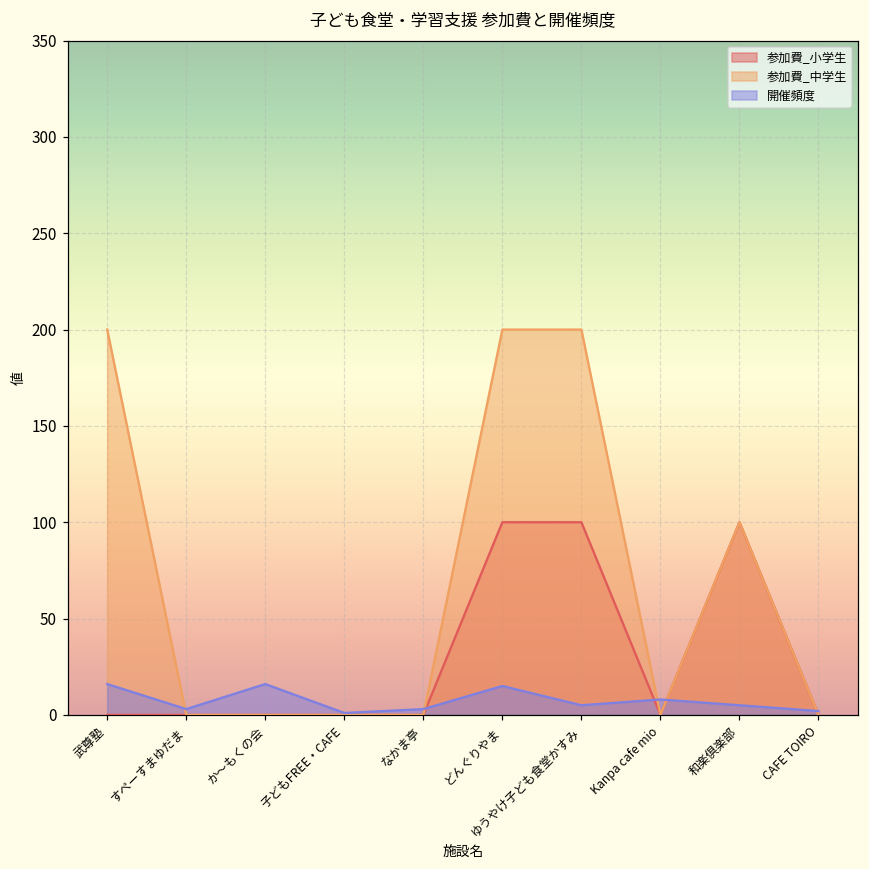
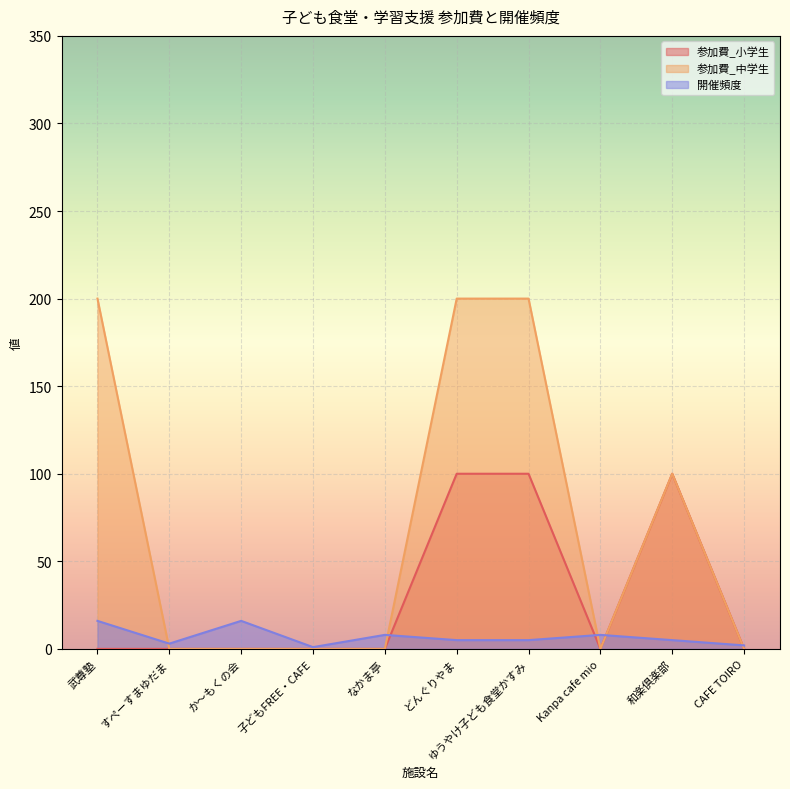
  {
    "開催頻度": {
      "武尊塾": 16,
      "すぺーすまゆだま": 3,
      "か～もくの会": 16,
-     "なかま亭": 3,
-     "どんぐりやま": 15,
+     "なかま亭": 8,
+     "どんぐりやま": 5,
      "ゆうやけ子ども食堂かすみ": 5,
      "Kanpa cafe mio": 8,
      "和楽倶楽部": 5,
      "CAFE TOIRO": 2
    }
  }
